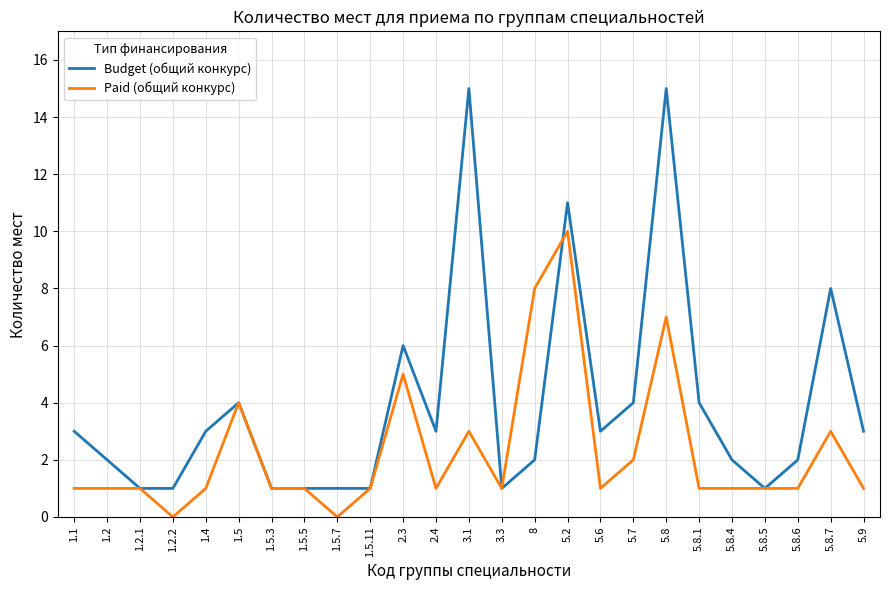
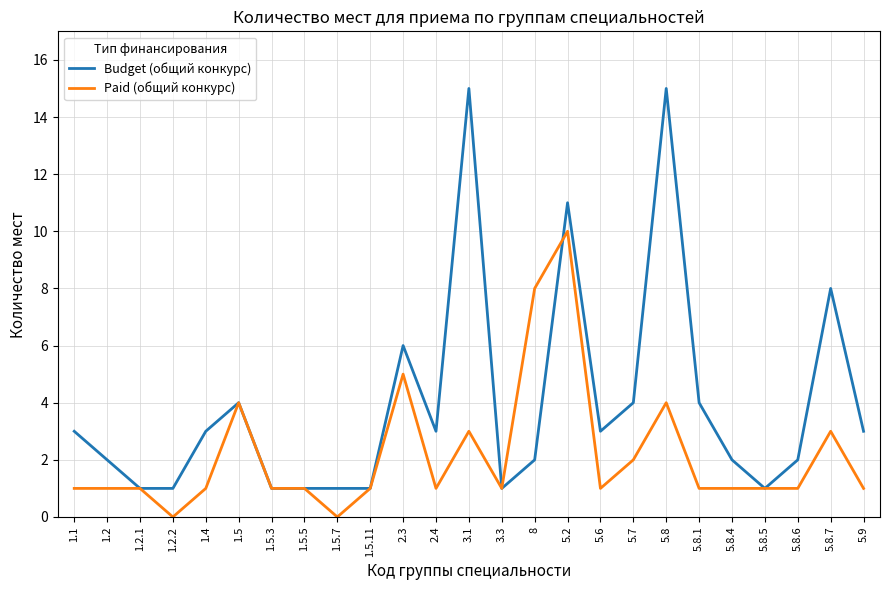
  {
    "Budget (общий конкурс)": {
      "1.1": 3,
      "1.2": 2,
      "1.2.2": 1,
      "1.4": 3,
      "1.5.7": 1,
      "2.3": 6,
      "2.4": 3,
      "3.1": 15,
      "8": 2,
      "5.2": 11,
      "5.6": 3,
      "5.7": 4,
      "5.8": 15,
      "5.8.1": 4,
      "5.8.4": 2,
      "5.8.6": 2,
      "5.8.7": 8,
      "5.9": 3
    },
    "Paid (общий конкурс)": {
      "1.1": 1,
      "1.2": 1,
      "1.2.2": 0,
      "1.4": 1,
      "1.5.7": 0,
      "2.3": 5,
      "2.4": 1,
      "3.1": 3,
      "8": 8,
      "5.2": 10,
      "5.6": 1,
      "5.7": 2,
-     "5.8": 7,
+     "5.8": 4,
      "5.8.1": 1,
      "5.8.4": 1,
      "5.8.6": 1,
      "5.8.7": 3,
      "5.9": 1
    }
  }
